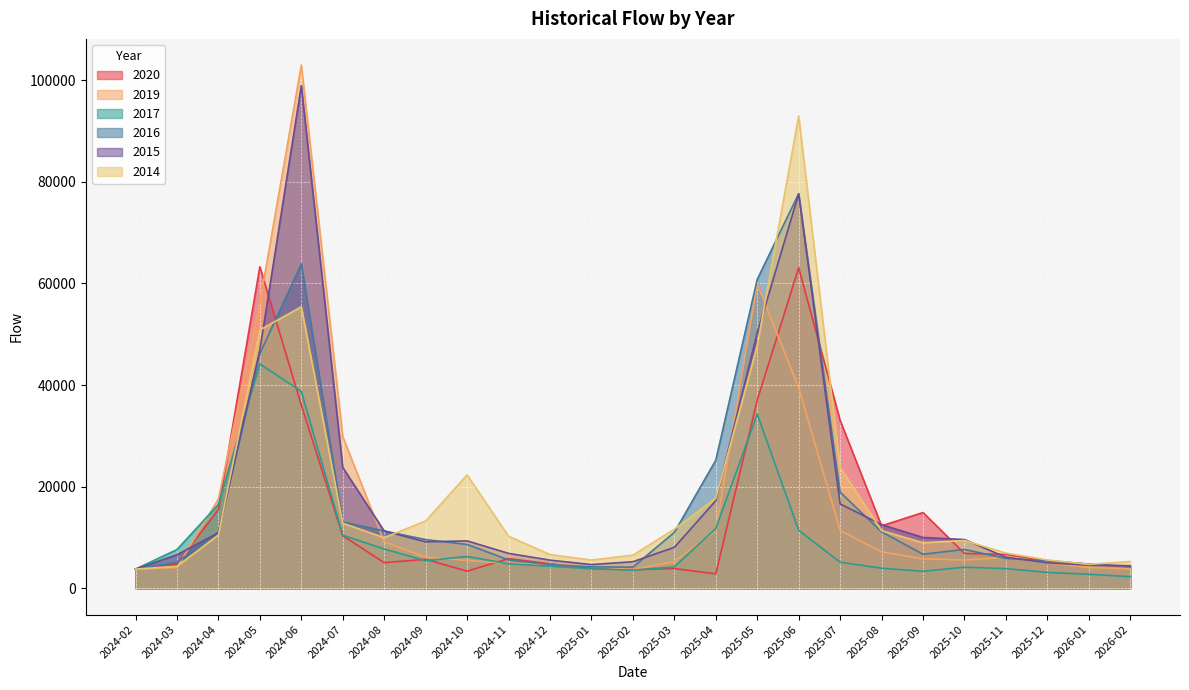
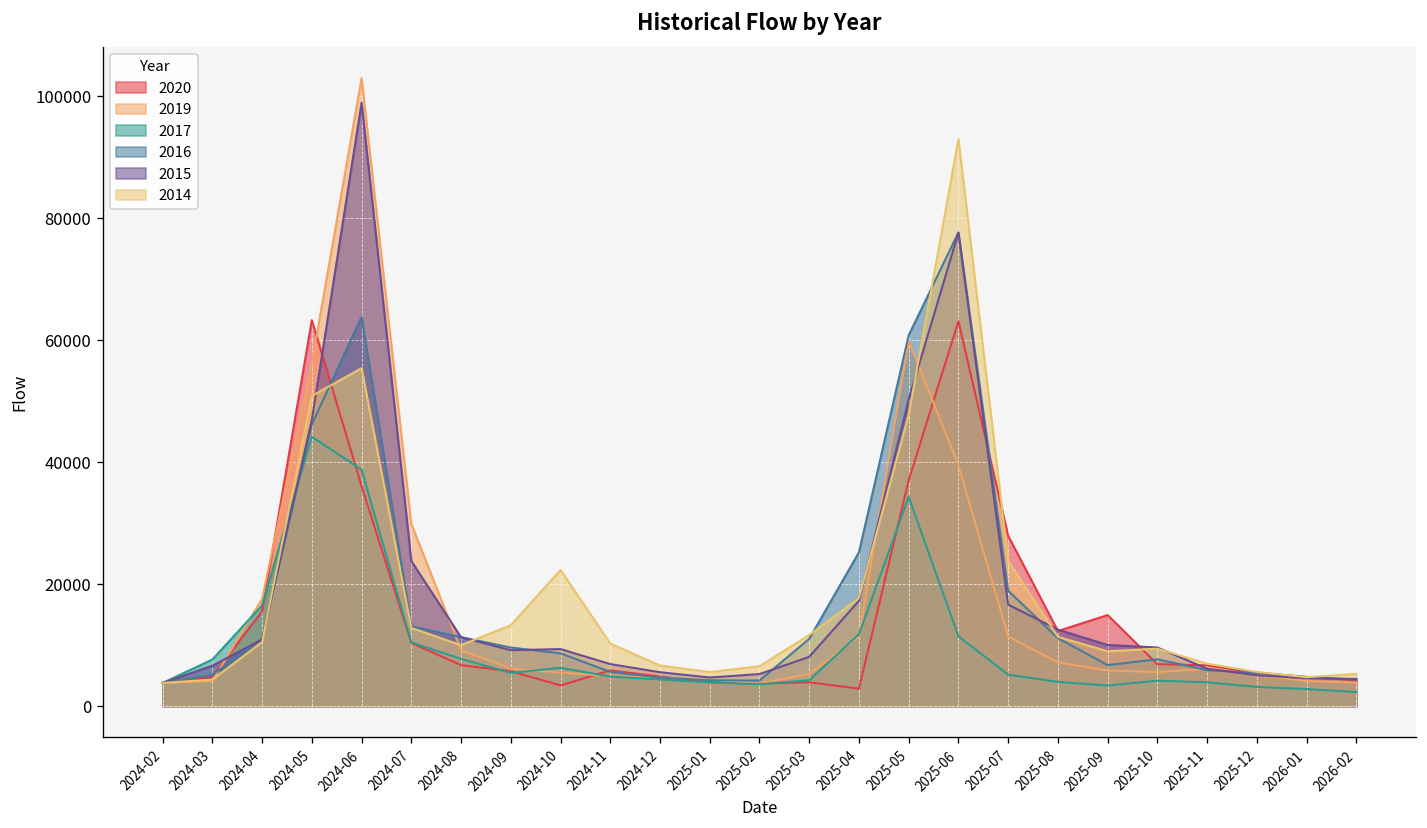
  {
    "2020": {
      "2024-04": 16000,
      "2024-05": 63000,
      "2024-06": 36000,
-     "2024-08": 5000,
+     "2024-08": 7000,
      "2024-10": 3000,
      "2025-04": 3000,
      "2025-05": 37000,
      "2025-06": 63000,
-     "2025-07": 33000,
+     "2025-07": 28000,
      "2025-09": 15000,
      "2025-10": 7000
    }
  }
